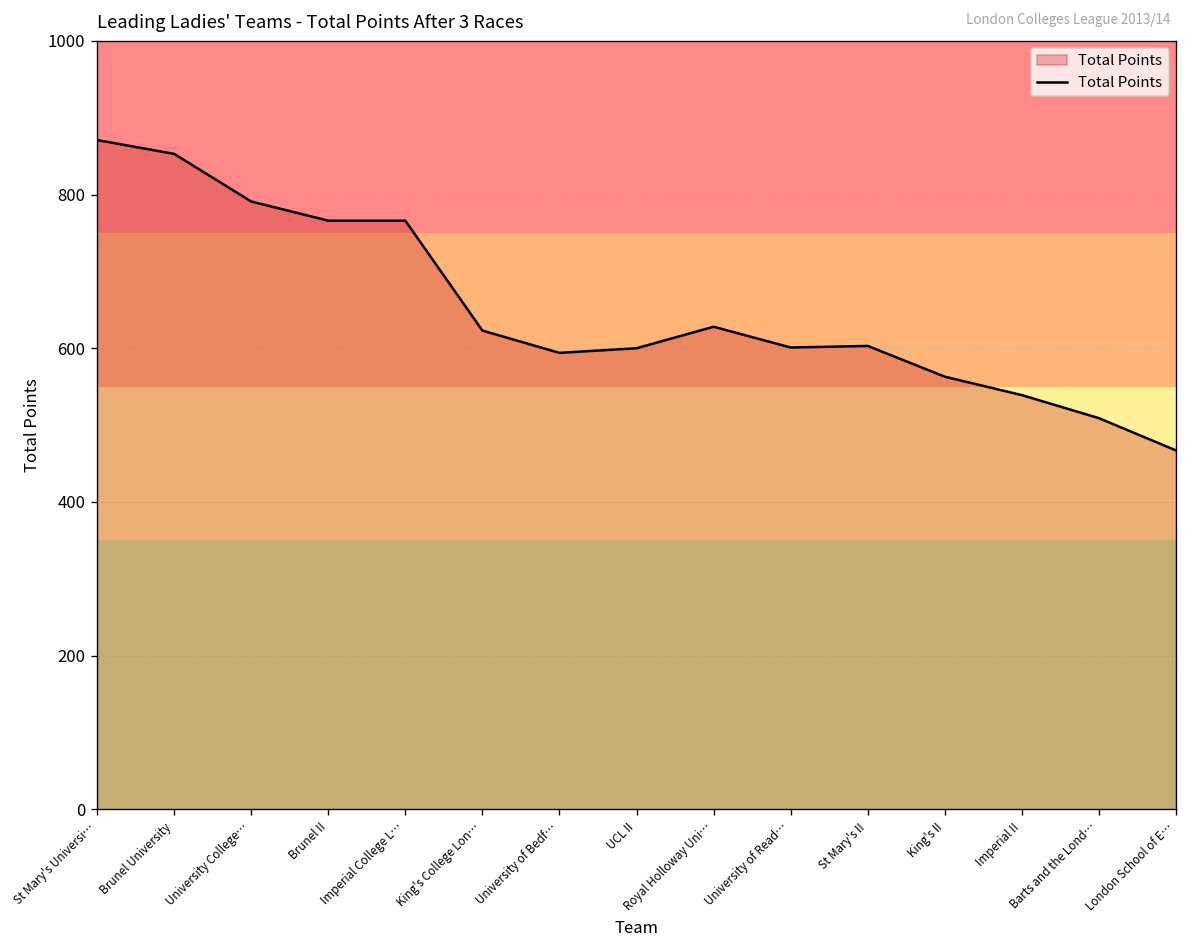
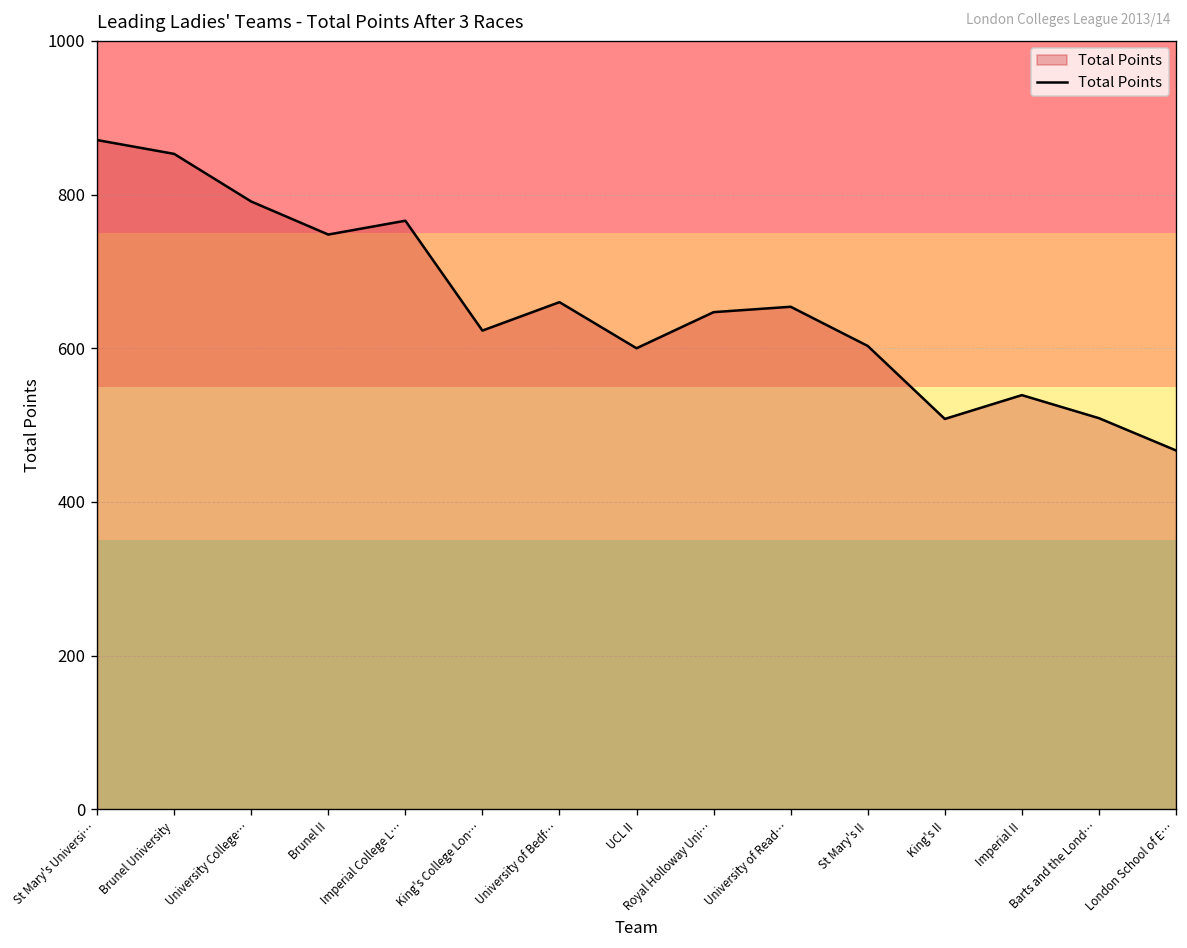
  {
    "St Mary's Universi…": 870,
    "Brunel University": 850,
    "University College…": 790,
-   "Brunel II": 770,
+   "Brunel II": 750,
    "Imperial College L…": 770,
    "King's College Lon…": 620,
-   "University of Bedf…": 590,
+   "University of Bedf…": 660,
    "UCL II": 600,
-   "Royal Holloway Uni…": 630,
-   "University of Read…": 600,
+   "Royal Holloway Uni…": 650,
+   "University of Read…": 650,
    "St Mary's II": 600,
-   "King's II": 560,
+   "King's II": 510,
    "Imperial II": 540,
    "Barts and the Lond…": 510,
    "London School of E…": 470
  }
